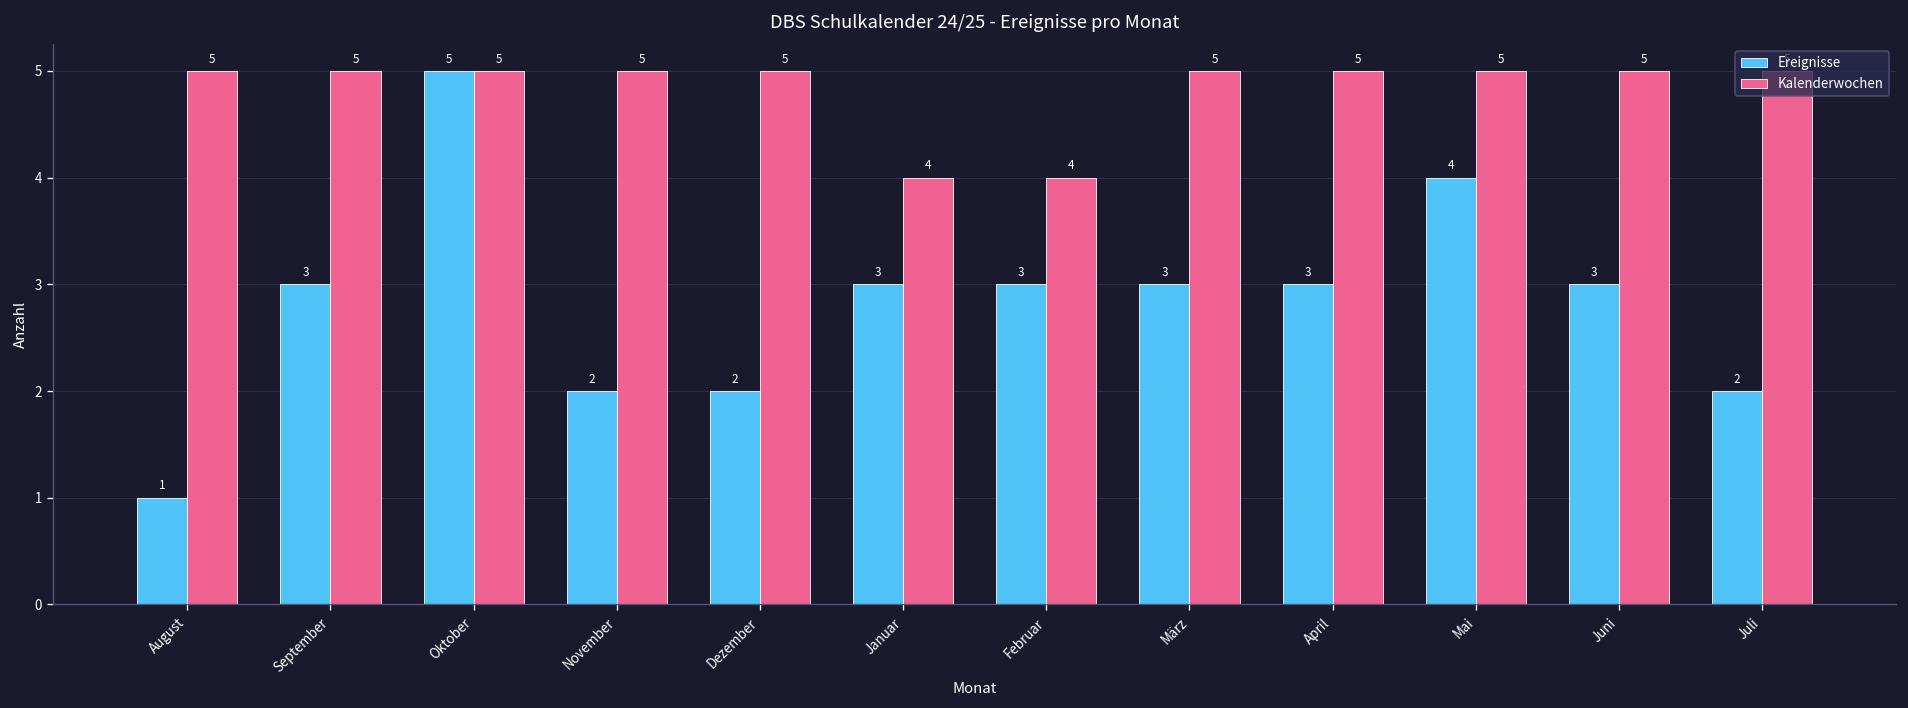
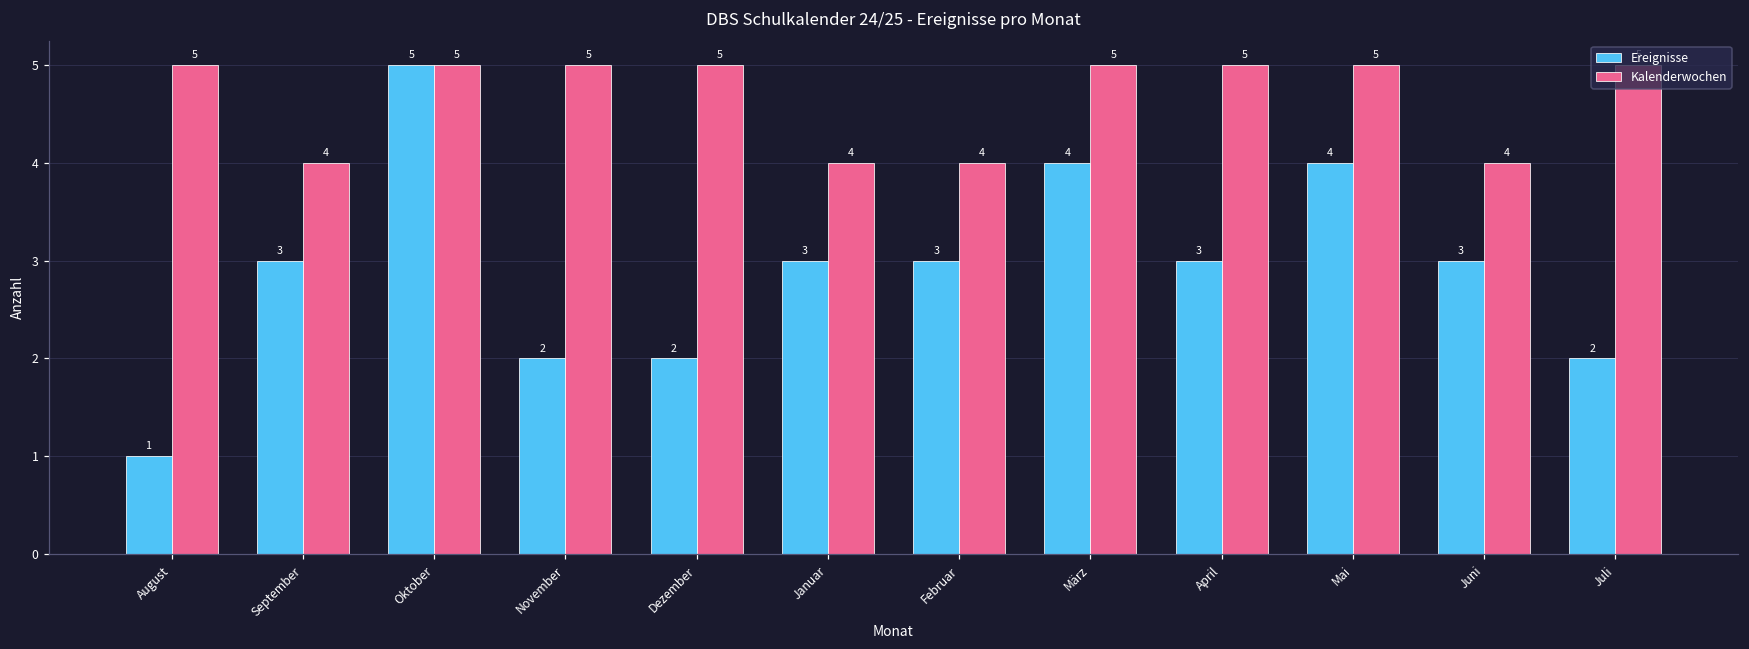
  {
    "Ereignisse": {
      "August": 1,
      "September": 3,
      "Oktober": 5,
      "November": 2,
      "Dezember": 2,
      "Januar": 3,
      "Februar": 3,
-     "März": 3,
+     "März": 4,
      "April": 3,
      "Mai": 4,
      "Juni": 3,
      "Juli": 2
    },
    "Kalenderwochen": {
      "August": 5,
-     "September": 5,
+     "September": 4,
      "Oktober": 5,
      "November": 5,
      "Dezember": 5,
      "Januar": 4,
      "Februar": 4,
      "März": 5,
      "April": 5,
      "Mai": 5,
-     "Juni": 5
+     "Juni": 4
    }
  }
